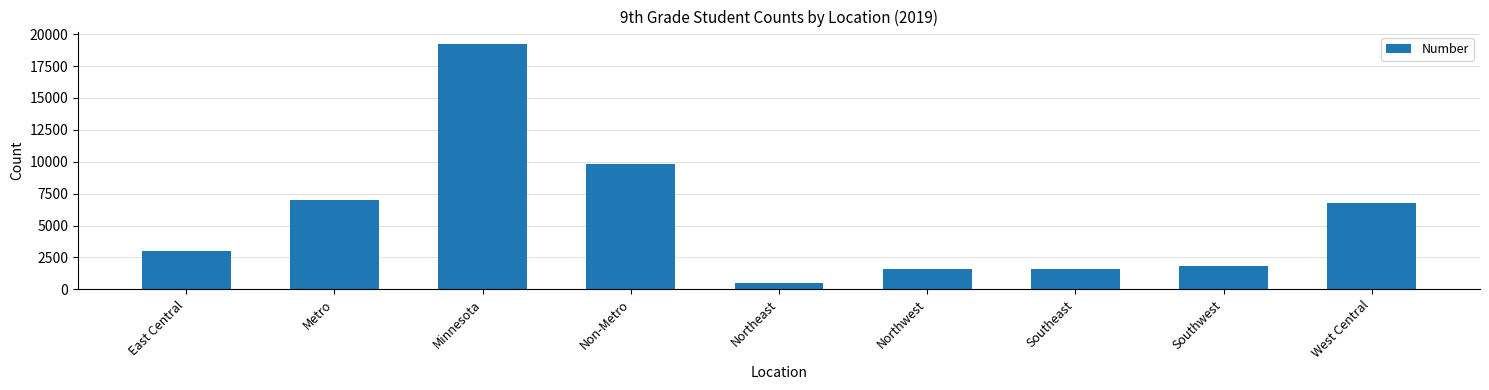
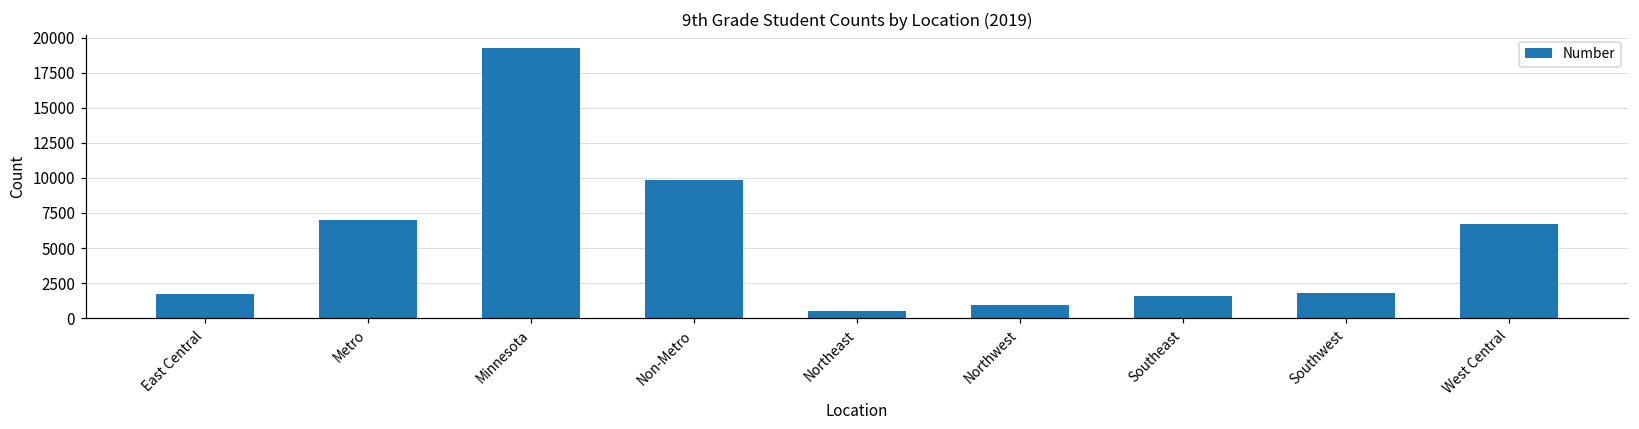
  {
-   "East Central": 3000,
+   "East Central": 1700,
    "Metro": 7000,
    "Minnesota": 19200,
    "Non-Metro": 9800,
    "Northeast": 500,
-   "Northwest": 1600,
+   "Northwest": 900,
    "Southeast": 1600,
    "Southwest": 1800,
    "West Central": 6700
  }
